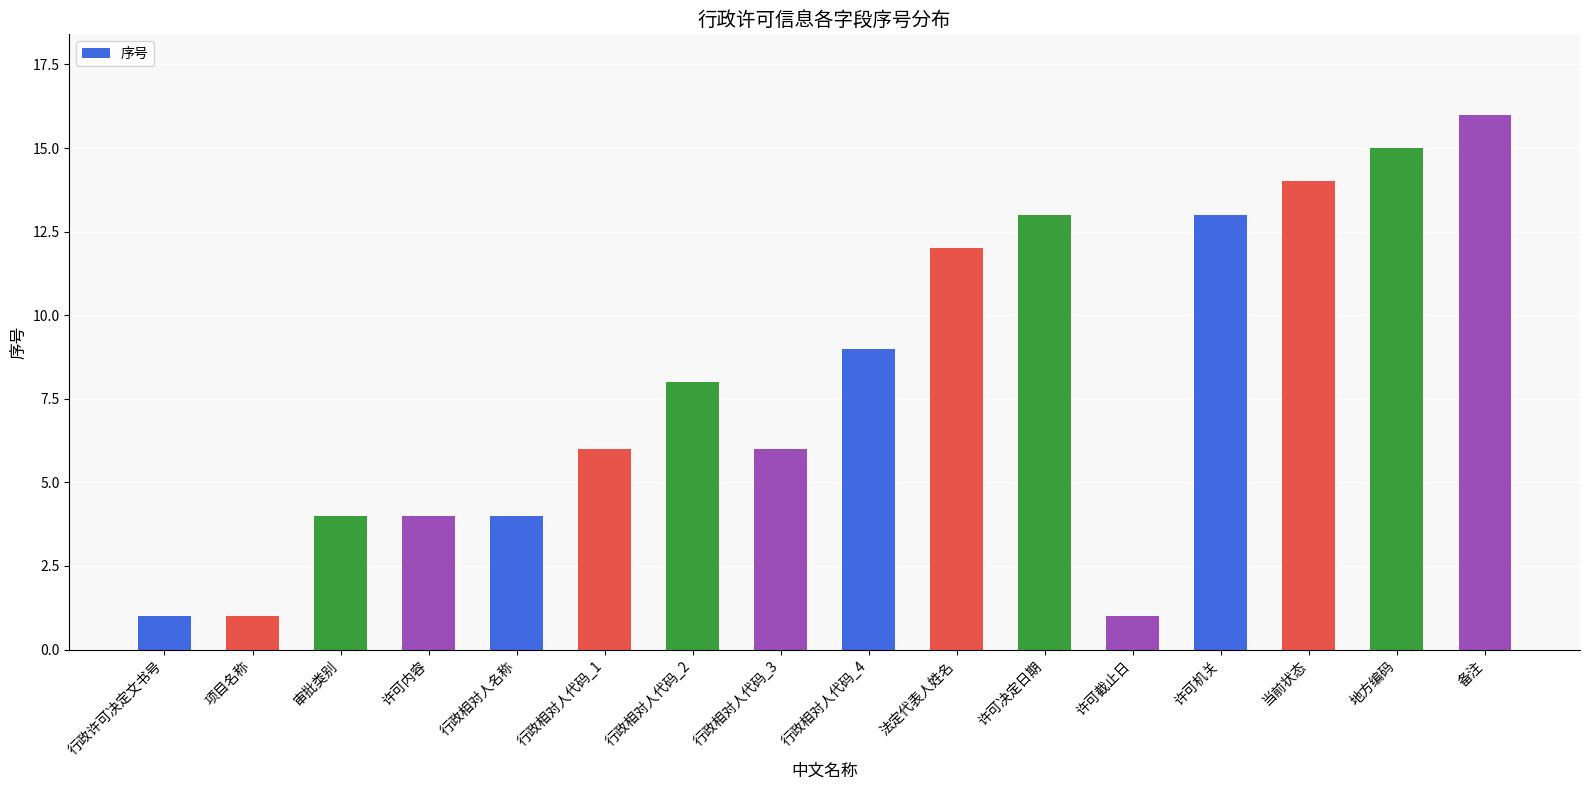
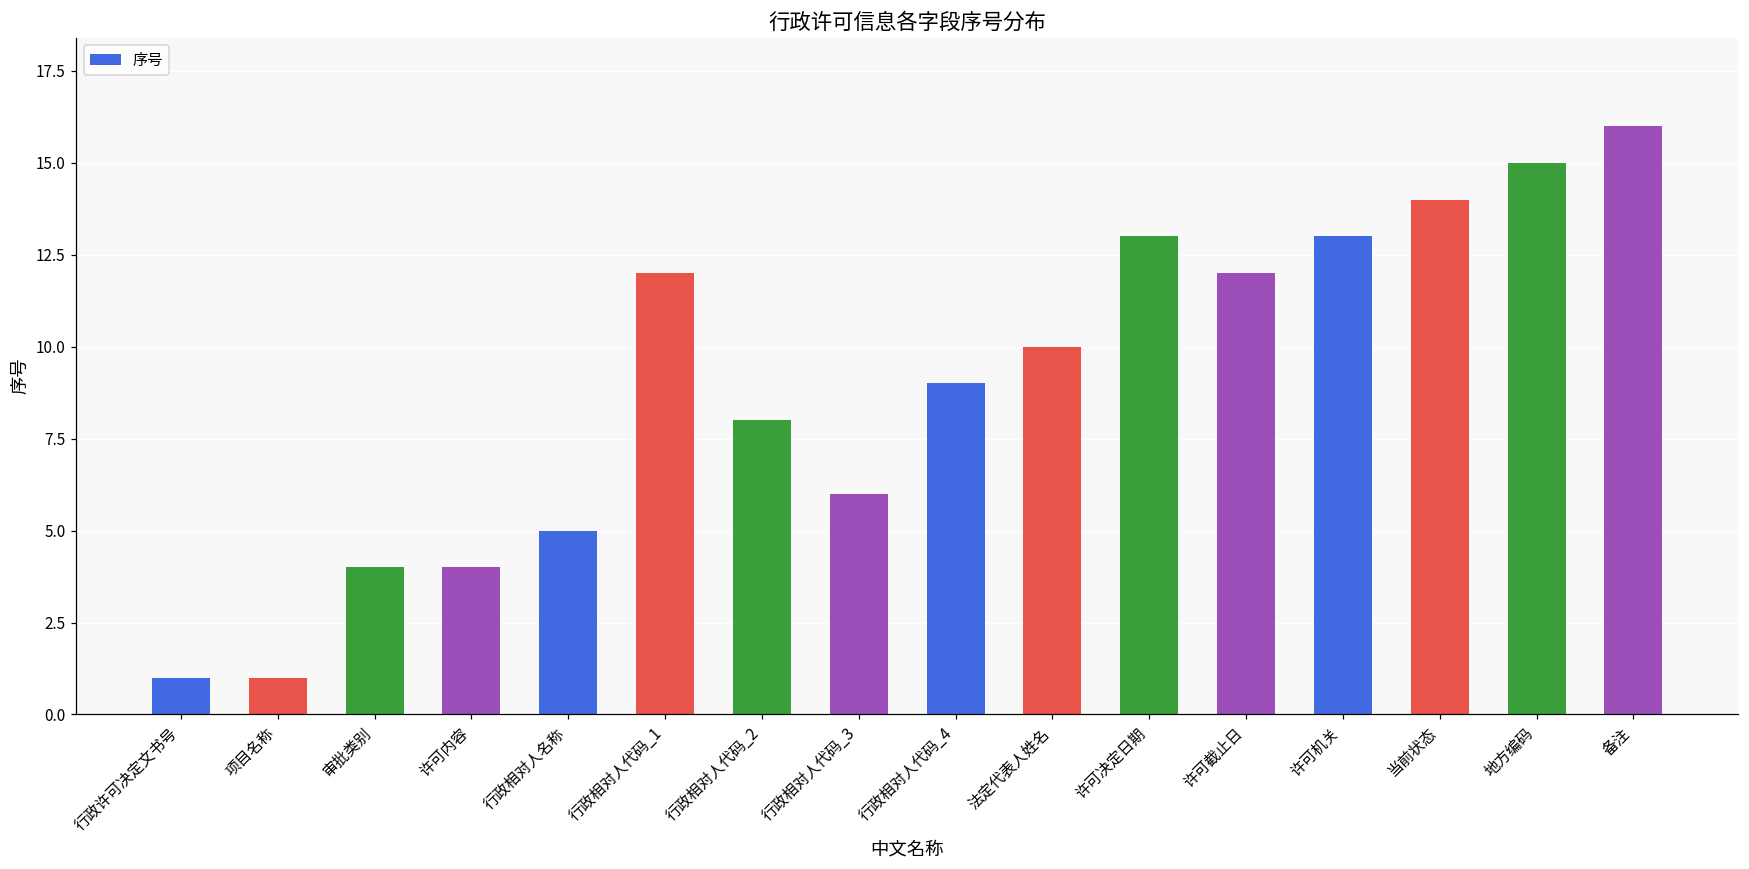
  {
    "行政许可决定文书号": 1,
    "项目名称": 1,
    "审批类别": 4,
    "许可内容": 4,
-   "行政相对人名称": 4,
-   "行政相对人代码_1": 6,
+   "行政相对人名称": 5,
+   "行政相对人代码_1": 12,
    "行政相对人代码_2": 8,
    "行政相对人代码_3": 6,
    "行政相对人代码_4": 9,
-   "法定代表人姓名": 12,
+   "法定代表人姓名": 10,
    "许可决定日期": 13,
-   "许可截止日": 1,
+   "许可截止日": 12,
    "许可机关": 13,
    "当前状态": 14,
    "地方编码": 15,
    "备注": 16
  }
